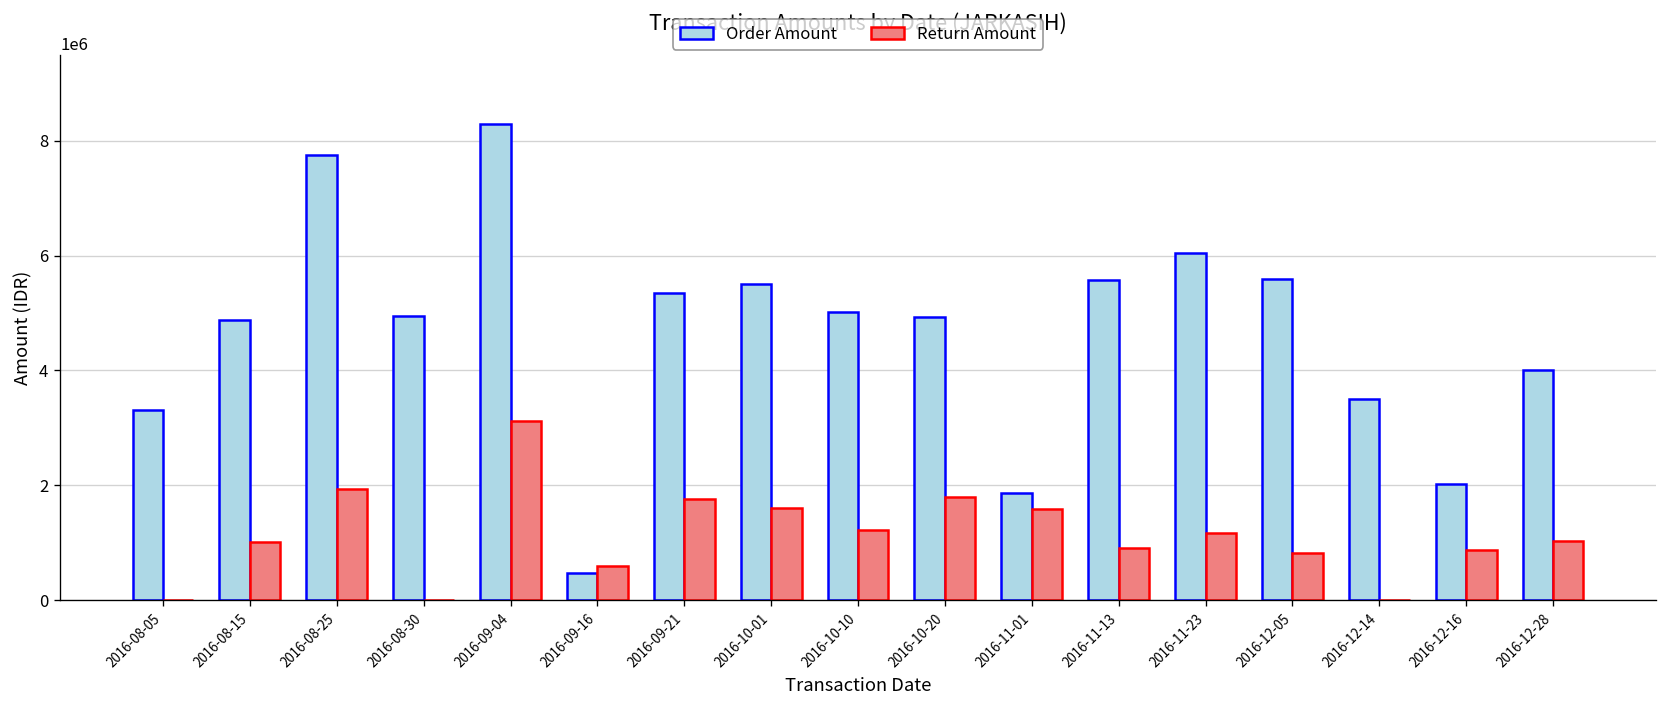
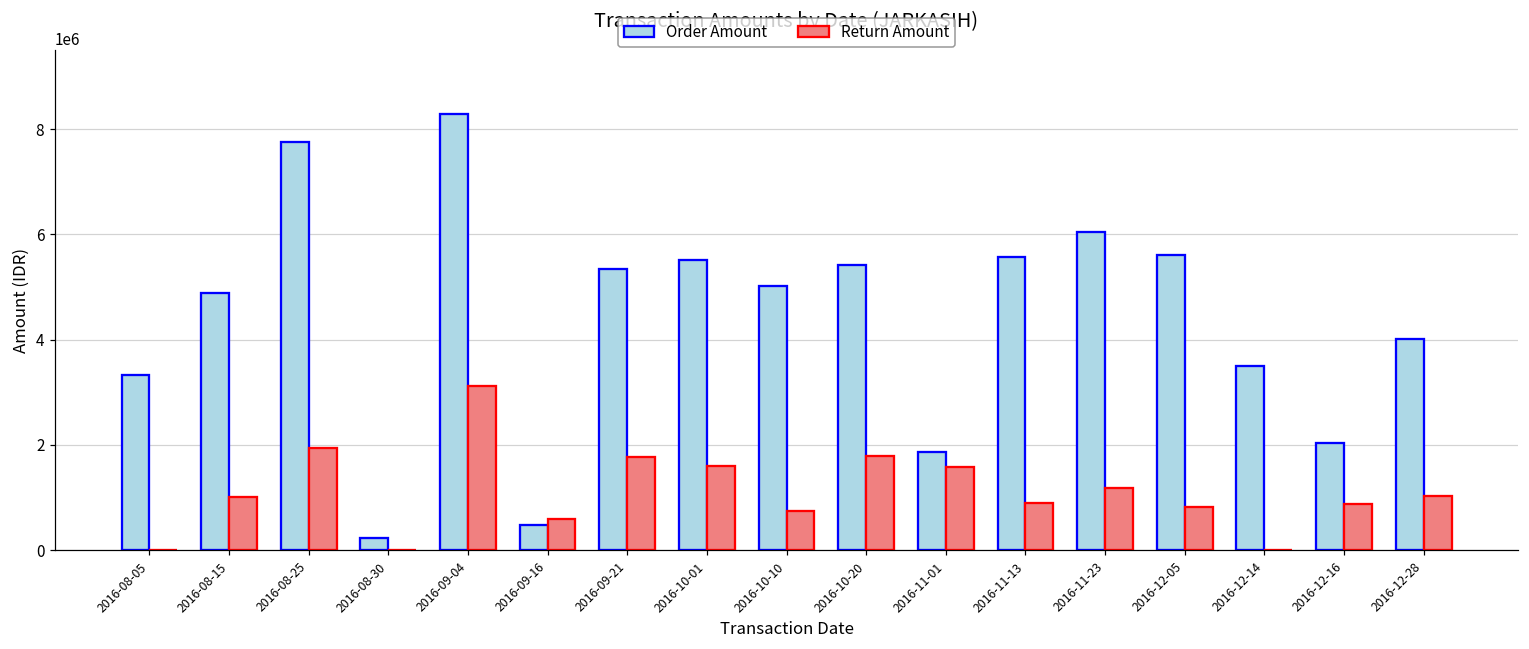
  {
    "Order Amount": {
      "2016-08-05": 3300000,
      "2016-08-15": 4900000,
      "2016-08-25": 7700000,
-     "2016-08-30": 5000000,
+     "2016-08-30": 200000,
      "2016-09-04": 8300000,
      "2016-09-16": 500000,
      "2016-09-21": 5300000,
      "2016-10-01": 5500000,
      "2016-10-10": 5000000,
-     "2016-10-20": 4900000,
+     "2016-10-20": 5400000,
      "2016-11-01": 1900000,
      "2016-11-13": 5600000,
      "2016-11-23": 6100000,
      "2016-12-05": 5600000,
      "2016-12-14": 3500000,
      "2016-12-16": 2000000,
      "2016-12-28": 4000000
    },
    "Return Amount": {
      "2016-08-05": 0,
      "2016-08-15": 1000000,
      "2016-08-25": 1900000,
      "2016-08-30": 0,
      "2016-09-04": 3100000,
      "2016-09-16": 600000,
      "2016-09-21": 1800000,
      "2016-10-01": 1600000,
-     "2016-10-10": 1200000,
+     "2016-10-10": 700000,
      "2016-10-20": 1800000,
      "2016-11-01": 1600000,
      "2016-11-13": 900000,
      "2016-11-23": 1200000,
      "2016-12-05": 800000,
      "2016-12-14": 0,
      "2016-12-16": 900000,
      "2016-12-28": 1000000
    }
  }
